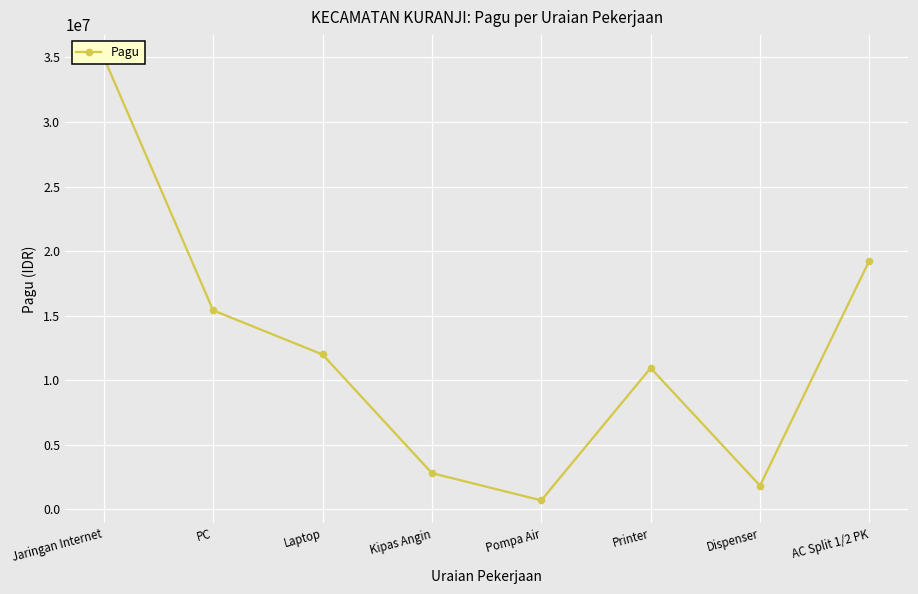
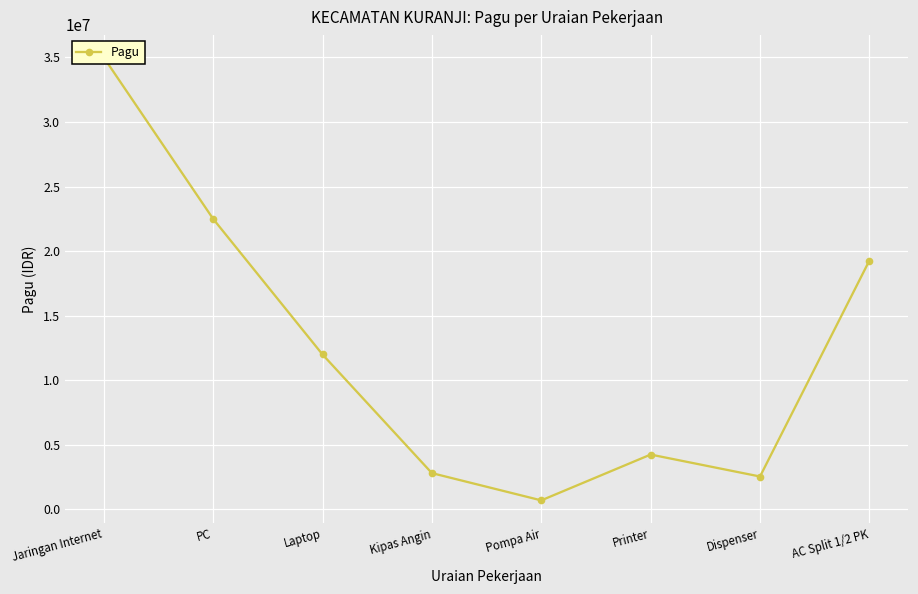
  {
-   "PC": 15400000,
+   "PC": 22500000,
    "Laptop": 12000000,
    "Kipas Angin": 2800000,
    "Pompa Air": 700000,
-   "Printer": 11000000,
-   "Dispenser": 1800000,
+   "Printer": 4300000,
+   "Dispenser": 2600000,
    "AC Split 1/2 PK": 19300000
  }
